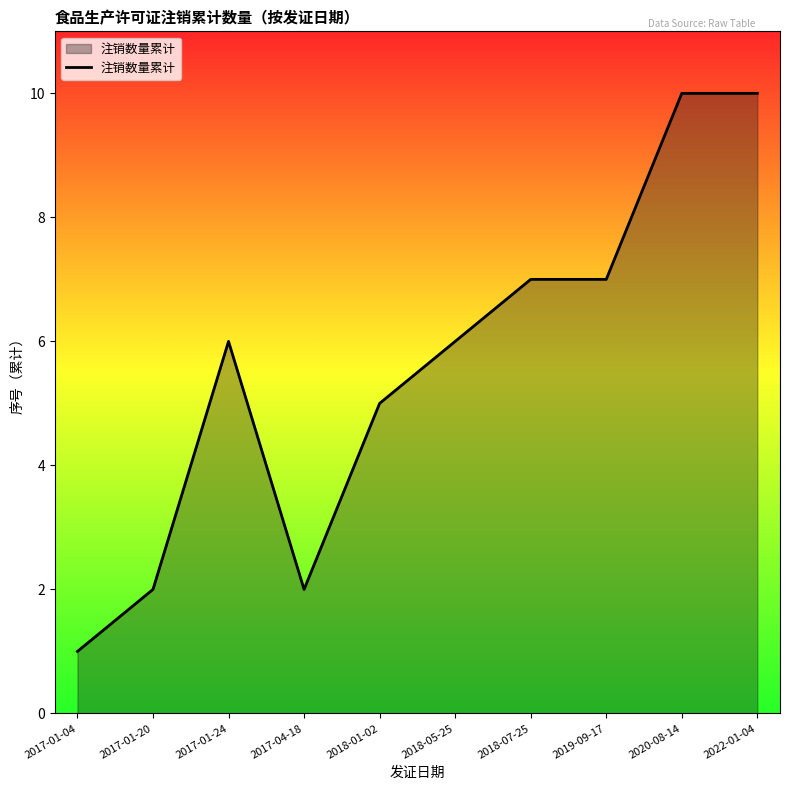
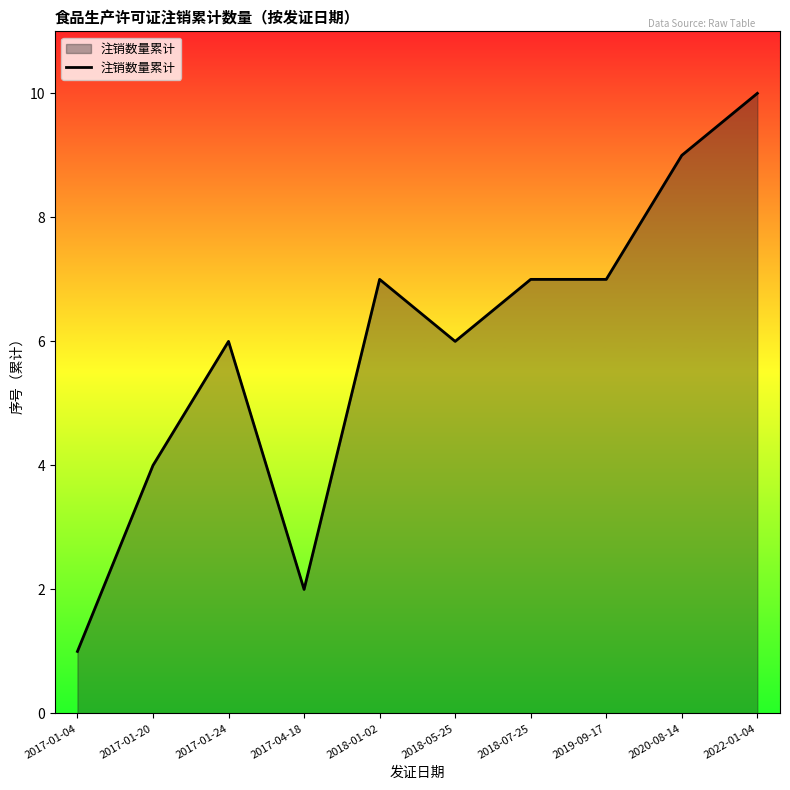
  {
    "2017-01-04": 1,
-   "2017-01-20": 2,
+   "2017-01-20": 4,
    "2017-01-24": 6,
    "2017-04-18": 2,
-   "2018-01-02": 5,
+   "2018-01-02": 7,
    "2018-05-25": 6,
    "2018-07-25": 7,
    "2019-09-17": 7,
-   "2020-08-14": 10,
+   "2020-08-14": 9,
    "2022-01-04": 10
  }
